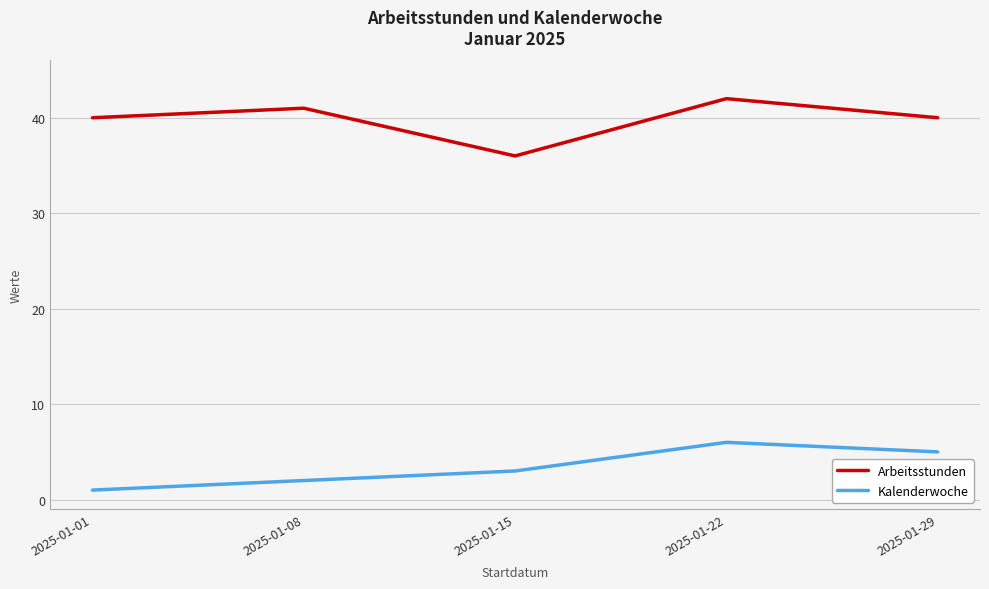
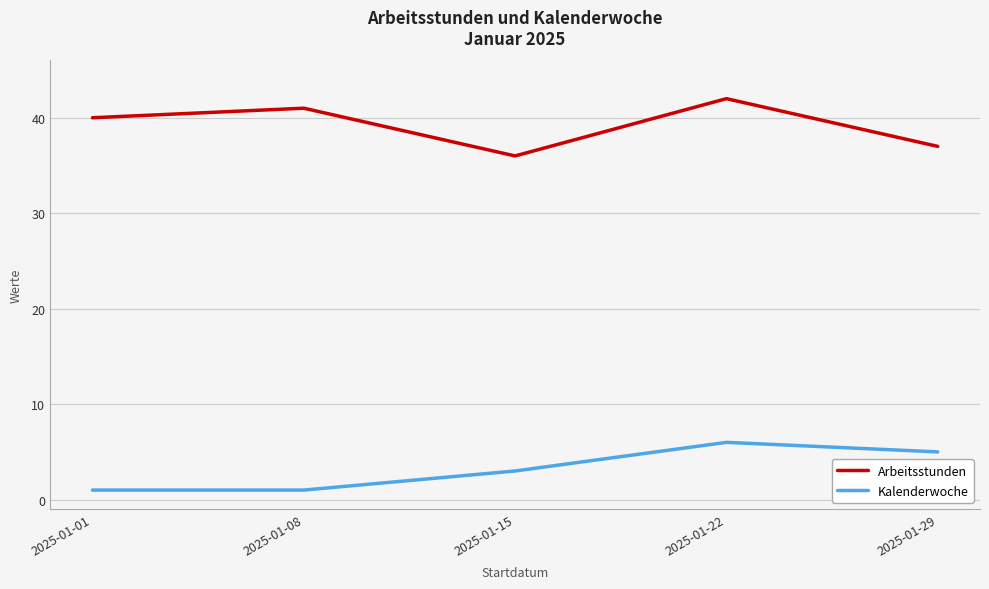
  {
    "Arbeitsstunden": {
      "2025-01-01": 40,
      "2025-01-08": 41,
      "2025-01-15": 36,
      "2025-01-22": 42,
-     "2025-01-29": 40
+     "2025-01-29": 37
    },
    "Kalenderwoche": {
      "2025-01-01": 1,
-     "2025-01-08": 2,
+     "2025-01-08": 1,
      "2025-01-15": 3,
      "2025-01-22": 6,
      "2025-01-29": 5
    }
  }
